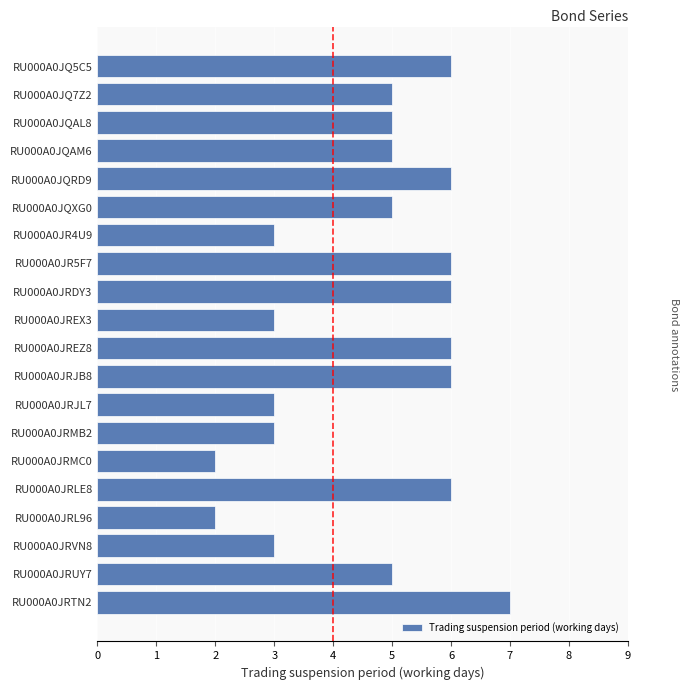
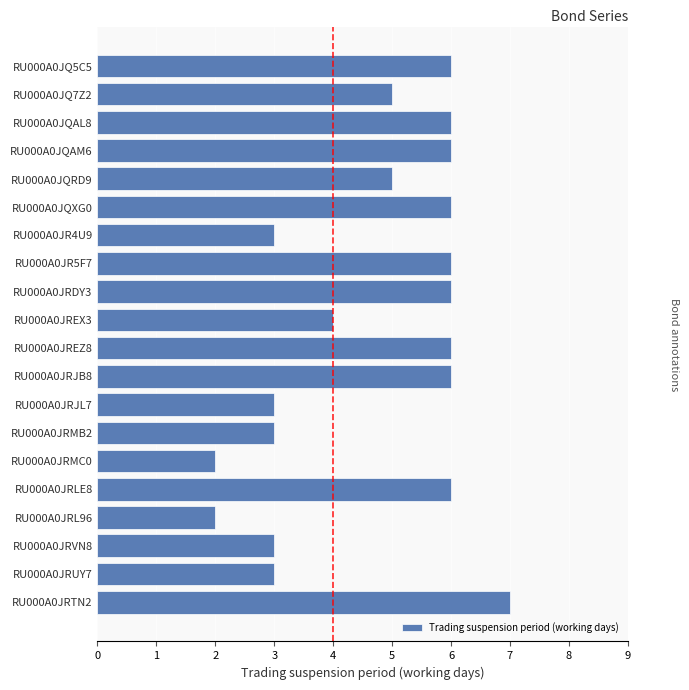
  {
    "RU000A0JQ5C5": 6,
    "RU000A0JQ7Z2": 5,
-   "RU000A0JQAL8": 5,
-   "RU000A0JQAM6": 5,
-   "RU000A0JQRD9": 6,
-   "RU000A0JQXG0": 5,
+   "RU000A0JQAL8": 6,
+   "RU000A0JQAM6": 6,
+   "RU000A0JQRD9": 5,
+   "RU000A0JQXG0": 6,
    "RU000A0JR4U9": 3,
    "RU000A0JR5F7": 6,
    "RU000A0JRDY3": 6,
-   "RU000A0JREX3": 3,
+   "RU000A0JREX3": 4,
    "RU000A0JREZ8": 6,
    "RU000A0JRJB8": 6,
    "RU000A0JRJL7": 3,
    "RU000A0JRMB2": 3,
    "RU000A0JRMC0": 2,
    "RU000A0JRLE8": 6,
    "RU000A0JRL96": 2,
    "RU000A0JRVN8": 3,
-   "RU000A0JRUY7": 5,
+   "RU000A0JRUY7": 3,
    "RU000A0JRTN2": 7
  }
